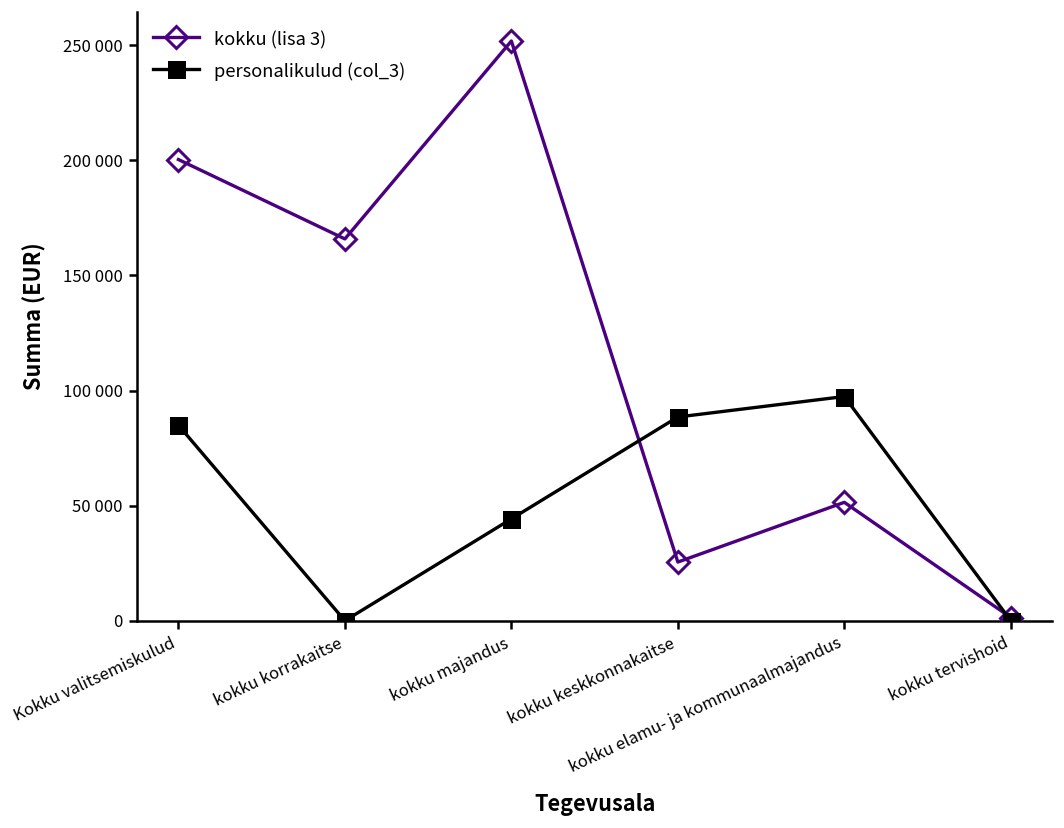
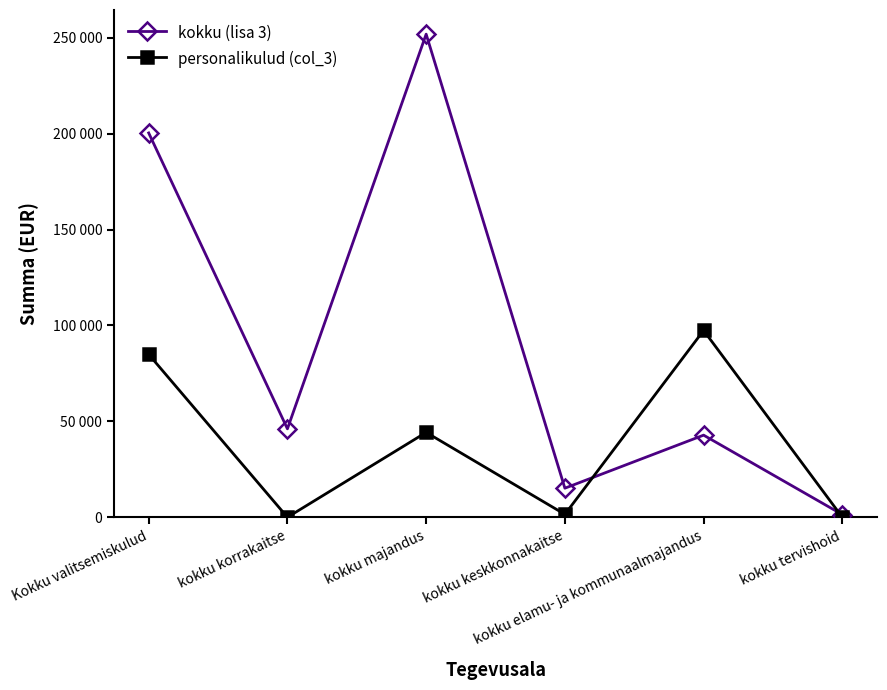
  {
    "kokku (lisa 3)": {
      "Kokku valitsemiskulud": 200000,
-     "kokku korrakaitse": 166000,
+     "kokku korrakaitse": 46000,
      "kokku majandus": 252000,
-     "kokku keskkonnakaitse": 25000,
-     "kokku elamu- ja kommunaalmajandus": 51000,
+     "kokku keskkonnakaitse": 15000,
+     "kokku elamu- ja kommunaalmajandus": 43000,
      "kokku tervishoid": 1000
    },
    "personalikulud (col_3)": {
      "Kokku valitsemiskulud": 85000,
      "kokku korrakaitse": 0,
      "kokku majandus": 44000,
-     "kokku keskkonnakaitse": 89000,
+     "kokku keskkonnakaitse": 2000,
      "kokku elamu- ja kommunaalmajandus": 97000,
      "kokku tervishoid": 0
    }
  }
